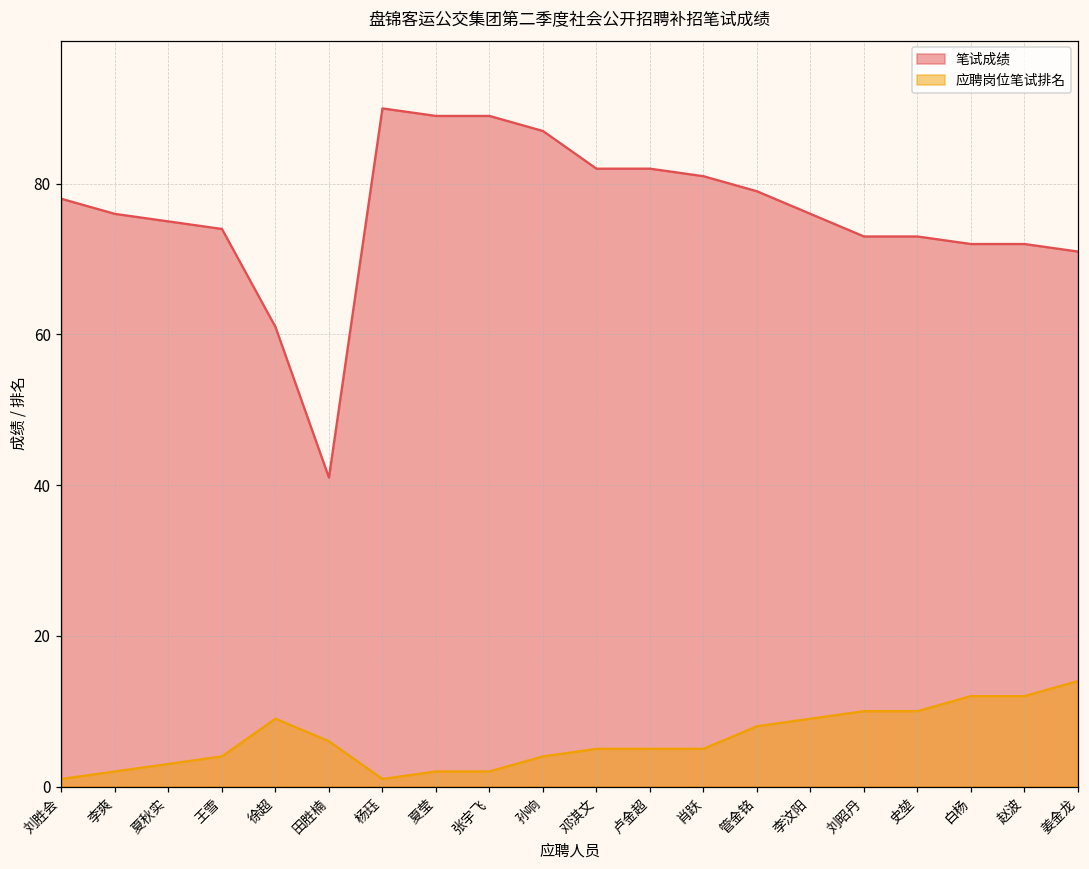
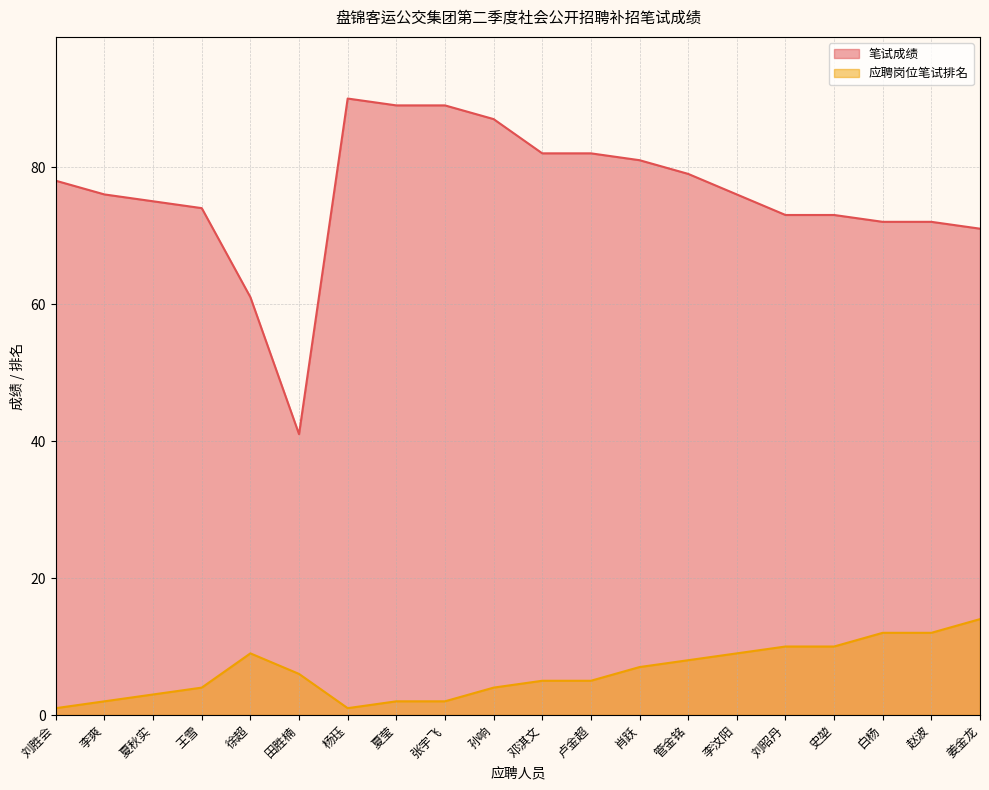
  {
    "笔试成绩": {
      "刘胜会": 78,
      "李爽": 76,
      "夏秋实": 75,
      "王雪": 74,
      "徐超": 61,
      "田胜楠": 41,
      "杨珏": 90,
      "夏莹": 89,
      "张宇飞": 89,
      "孙响": 87,
      "邓淇文": 82,
      "卢金超": 82,
      "肖跃": 81,
      "管金铭": 79,
      "李汶阳": 76,
      "刘昭丹": 73,
      "史堃": 73,
      "白杨": 72,
      "赵波": 72,
      "姜金龙": 71
    },
    "应聘岗位笔试排名": {
      "刘胜会": 1,
      "李爽": 2,
      "夏秋实": 3,
      "王雪": 4,
      "徐超": 9,
      "田胜楠": 6,
      "杨珏": 1,
      "夏莹": 2,
      "张宇飞": 2,
      "孙响": 4,
      "邓淇文": 5,
      "卢金超": 5,
-     "肖跃": 5,
+     "肖跃": 7,
      "管金铭": 8,
      "李汶阳": 9,
      "刘昭丹": 10,
      "史堃": 10,
      "白杨": 12,
      "赵波": 12,
      "姜金龙": 14
    }
  }
